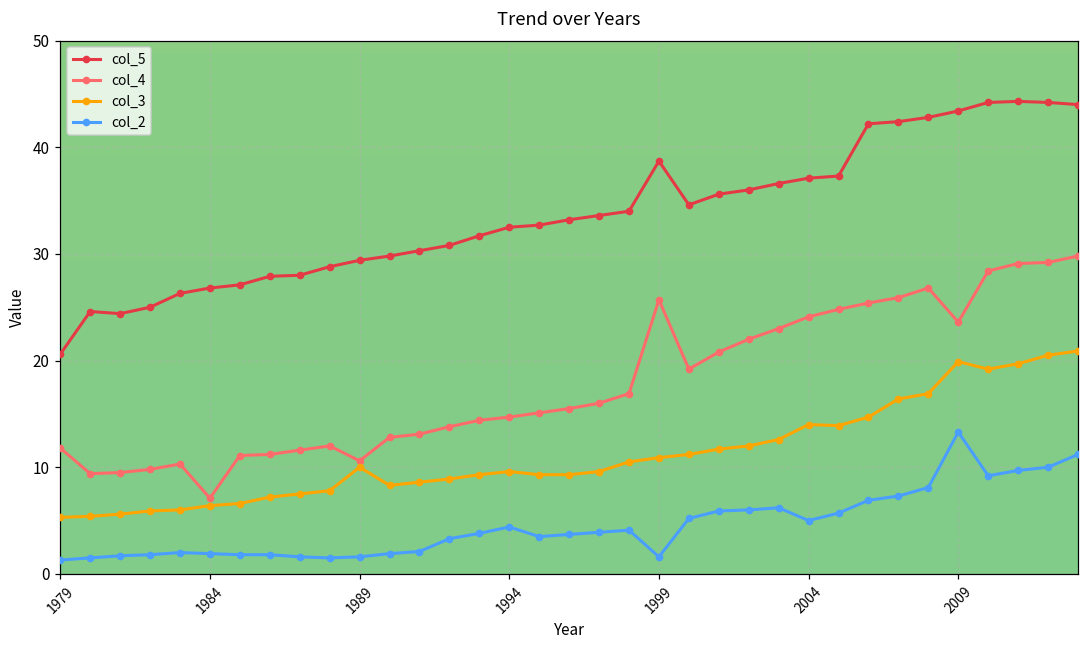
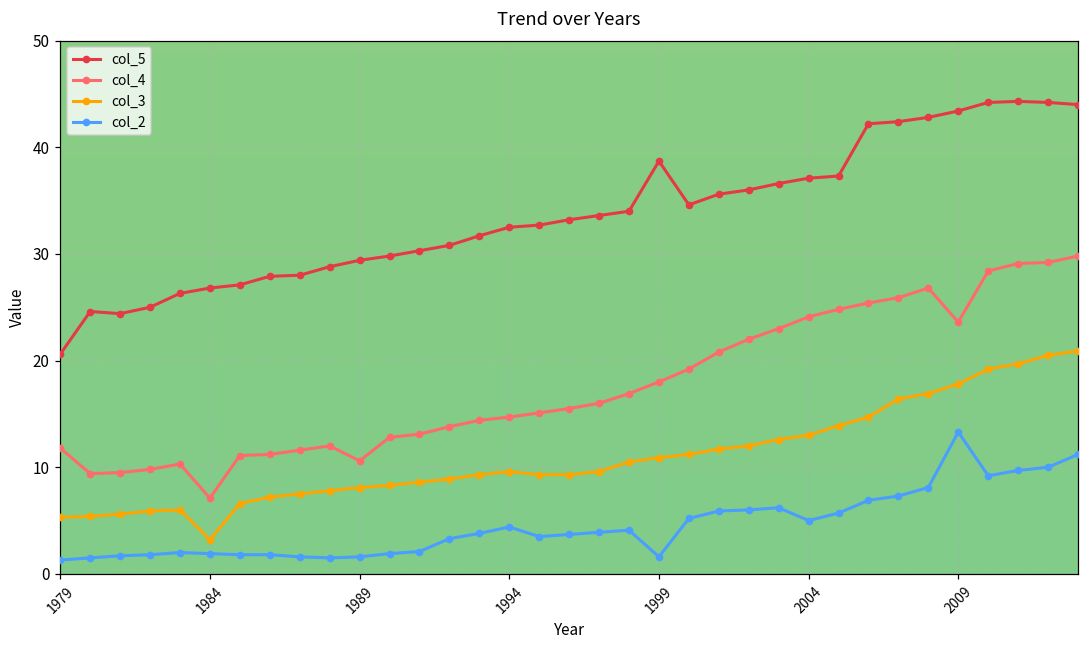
  {
    "col_5": {
      "1979": 21,
      "1984": 27,
      "1989": 29,
      "1994": 33,
      "1999": 39,
      "2004": 37,
      "2009": 43
    },
    "col_4": {
      "1979": 12,
      "1984": 7,
      "1989": 11,
      "1994": 15,
-     "1999": 26,
+     "1999": 18,
      "2004": 24,
      "2009": 24
    },
    "col_3": {
      "1979": 5,
-     "1984": 6,
-     "1989": 10,
+     "1984": 3,
+     "1989": 8,
      "1994": 10,
      "1999": 11,
-     "2004": 14,
-     "2009": 20
+     "2004": 13,
+     "2009": 18
    },
    "col_2": {
      "1979": 1,
      "1984": 2,
      "1989": 2,
      "1994": 4,
      "1999": 2,
      "2004": 5,
      "2009": 13
    }
  }
